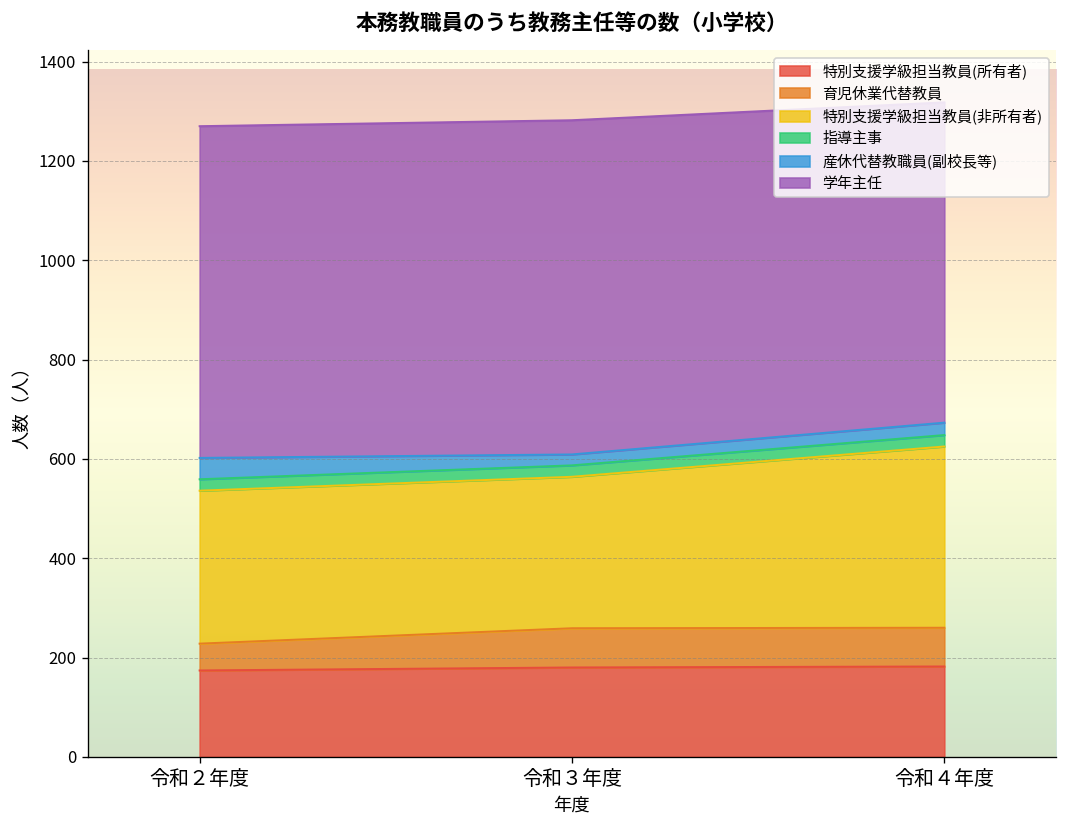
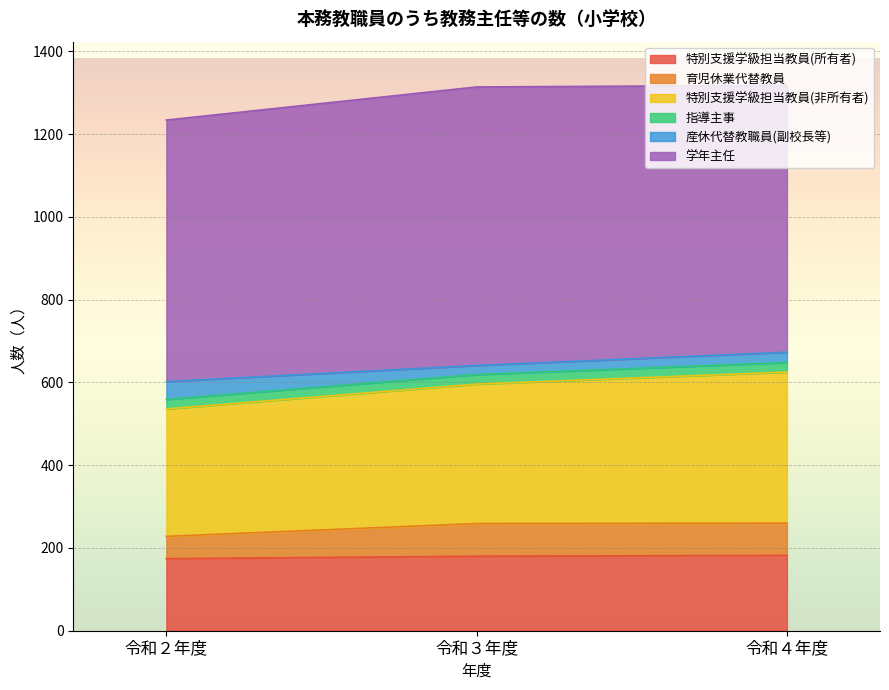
  {
    "特別支援学級担当教員(非所有者)": {
      "令和２年度": 310,
-     "令和３年度": 310,
+     "令和３年度": 340,
      "令和４年度": 370
    },
    "指導主事": {
      "令和２年度": 20,
      "令和３年度": 20,
      "令和４年度": 20
    },
    "産休代替教職員(副校長等)": {
      "令和２年度": 40,
      "令和３年度": 20,
      "令和４年度": 30
    },
    "学年主任": {
-     "令和２年度": 670,
+     "令和２年度": 630,
      "令和３年度": 670
    }
  }
